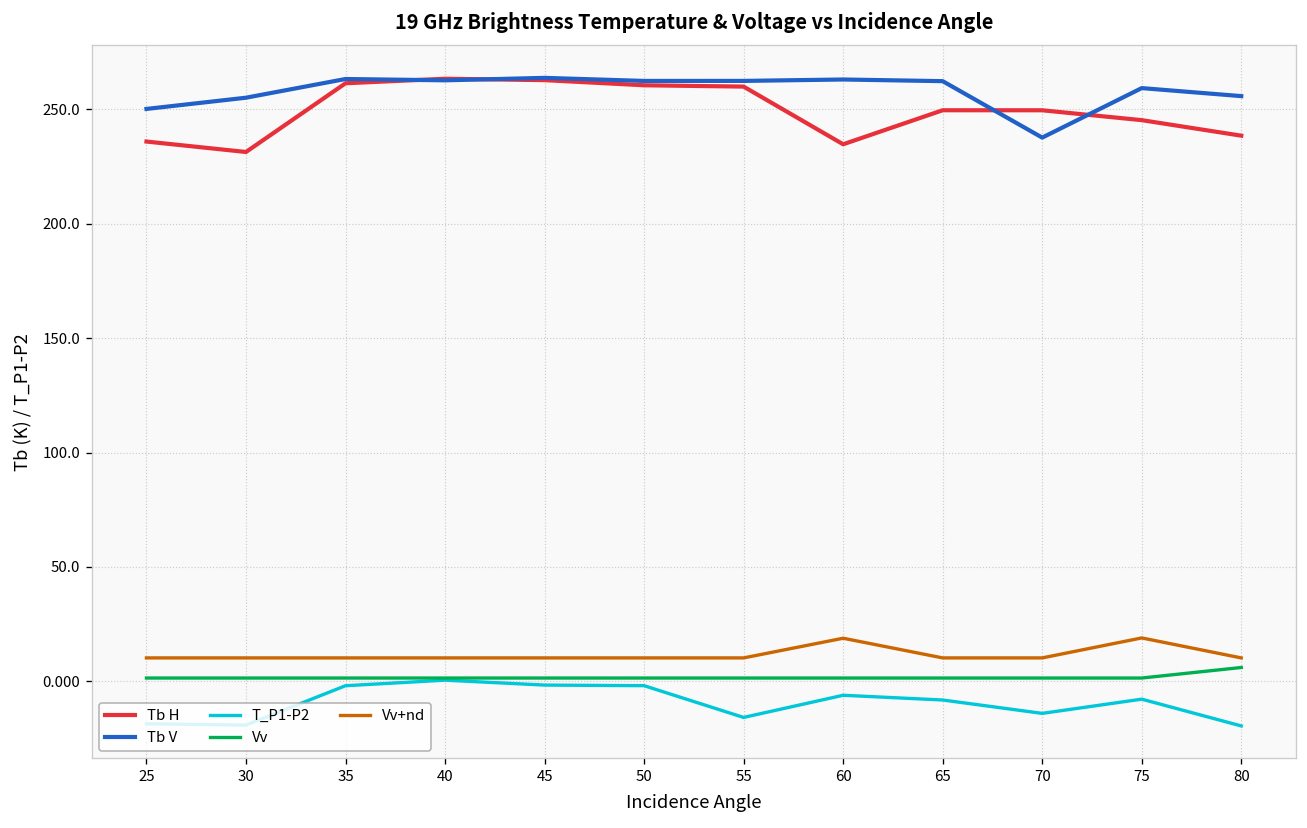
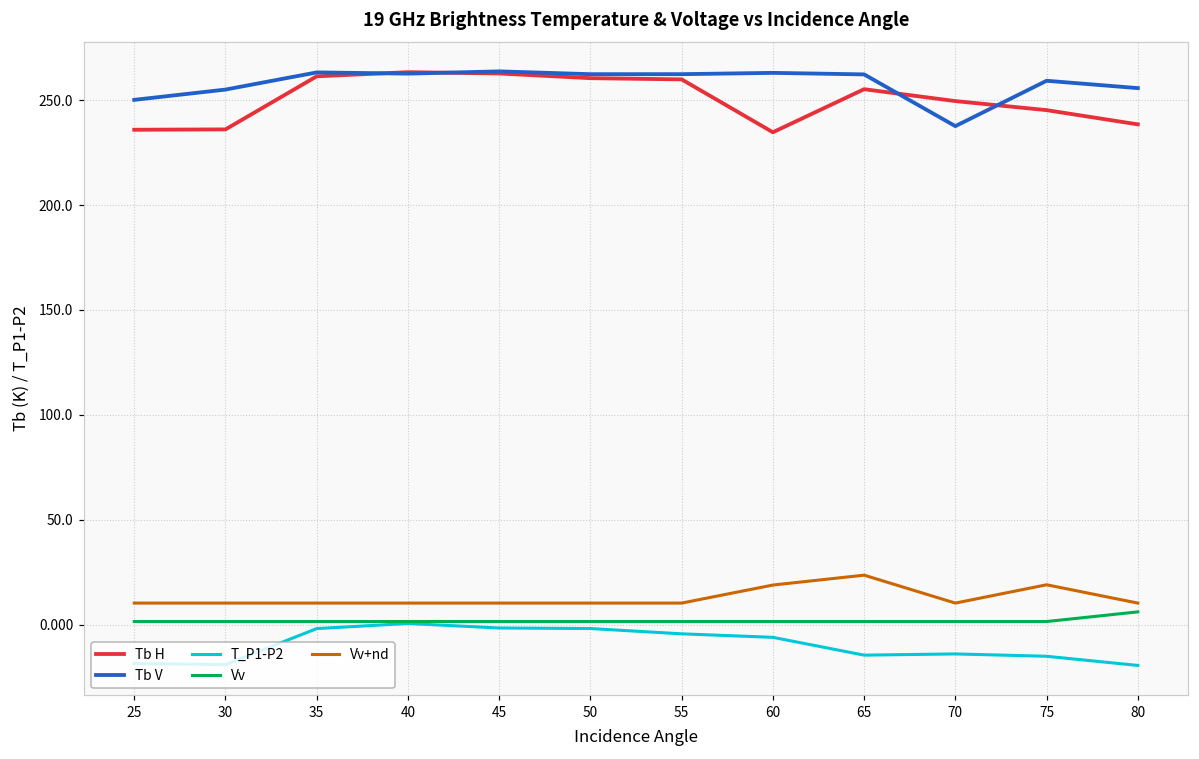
  {
    "Tb H": {
      "25": 236,
-     "30": 231,
+     "30": 236,
      "35": 261,
      "50": 261,
      "55": 260,
      "60": 235,
-     "65": 250,
+     "65": 255,
      "70": 250,
      "75": 245,
      "80": 239
    },
    "Tb V": {
      "25": 250,
      "30": 255,
      "35": 263,
      "50": 262,
      "55": 262,
      "60": 263,
      "65": 262,
      "70": 238,
      "75": 259,
      "80": 256
    },
    "T_P1-P2": {
      "35": -2,
      "45": -2,
      "50": -2,
-     "55": -16,
+     "55": -4,
      "60": -6,
-     "65": -8,
+     "65": -15,
      "70": -14,
-     "75": -8,
+     "75": -15,
      "80": -19
    },
    "Vv": {
      "25": 1,
      "30": 1,
      "35": 1,
      "45": 1,
      "50": 1,
      "55": 1,
      "60": 1,
      "65": 1,
      "70": 1,
      "75": 1,
      "80": 6
    },
    "Vv+nd": {
      "25": 10,
      "30": 10,
      "35": 10,
      "40": 10,
      "45": 10,
      "50": 10,
      "55": 10,
      "60": 19,
-     "65": 10,
+     "65": 24,
      "70": 10,
      "75": 19,
      "80": 10
    }
  }
